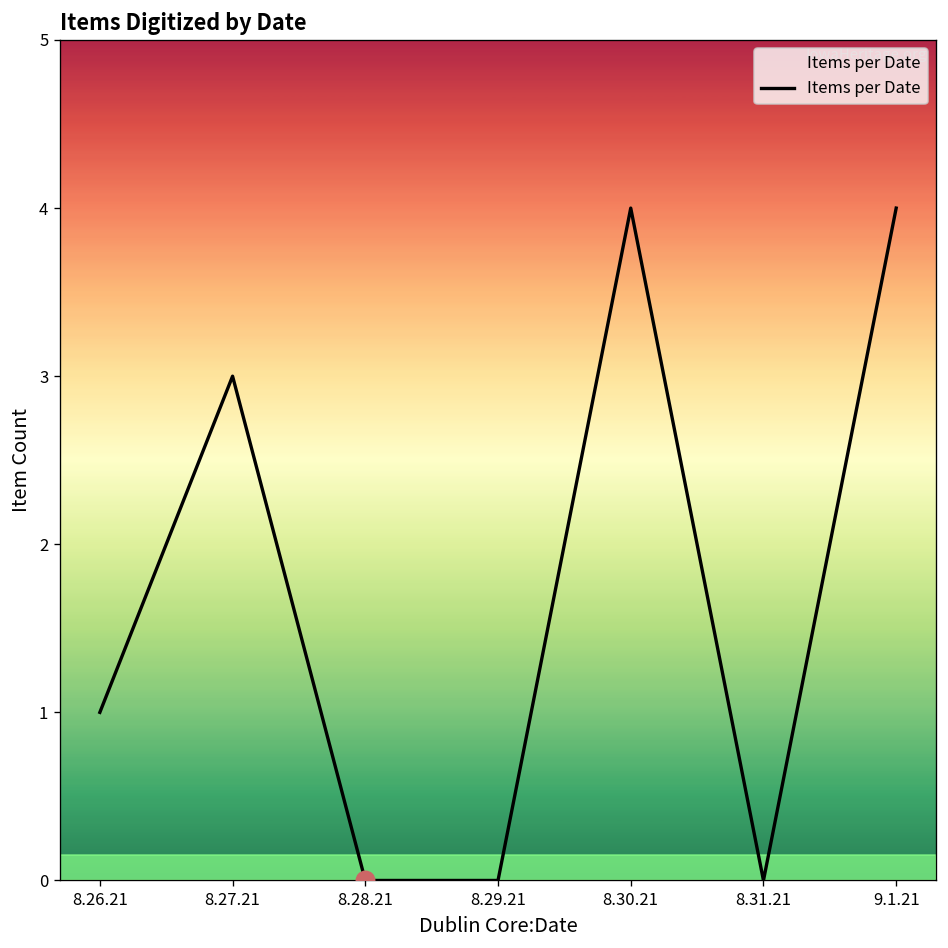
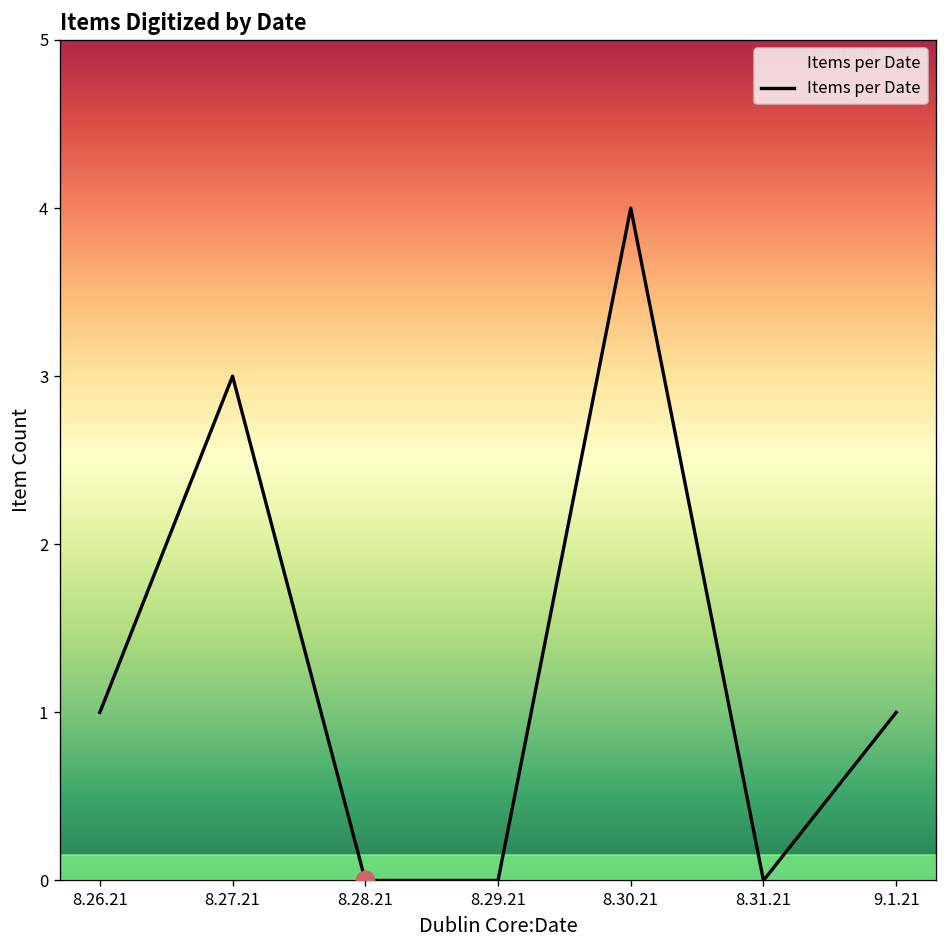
  {
    "Items per Date": {
      "8.26.21": 1,
      "8.27.21": 3,
      "8.30.21": 4,
-     "9.1.21": 4
+     "9.1.21": 1
    }
  }
